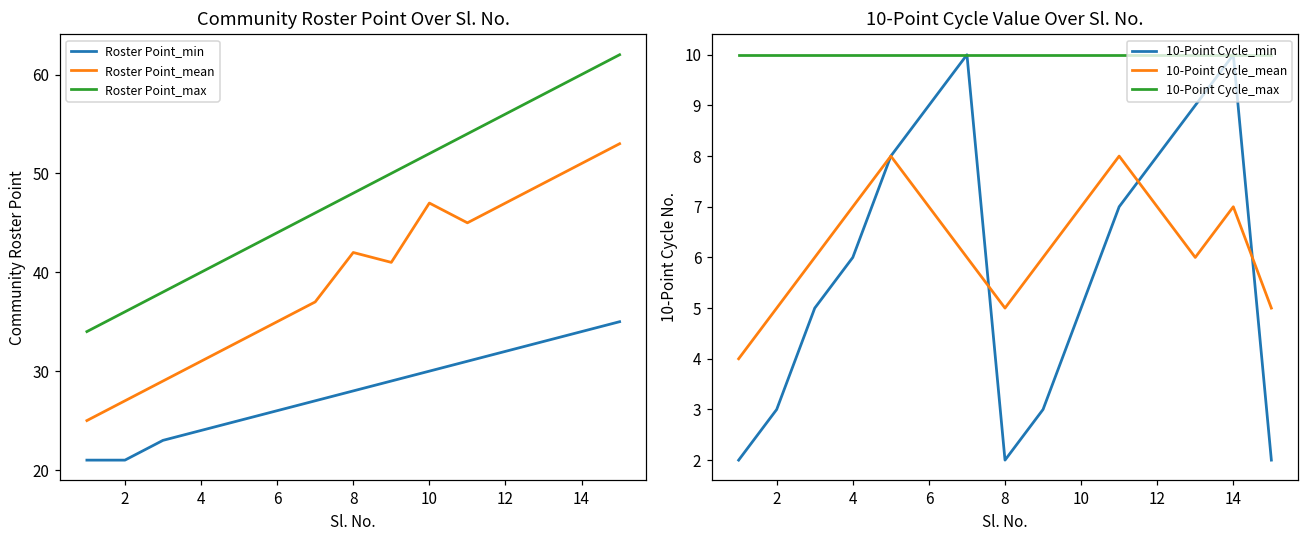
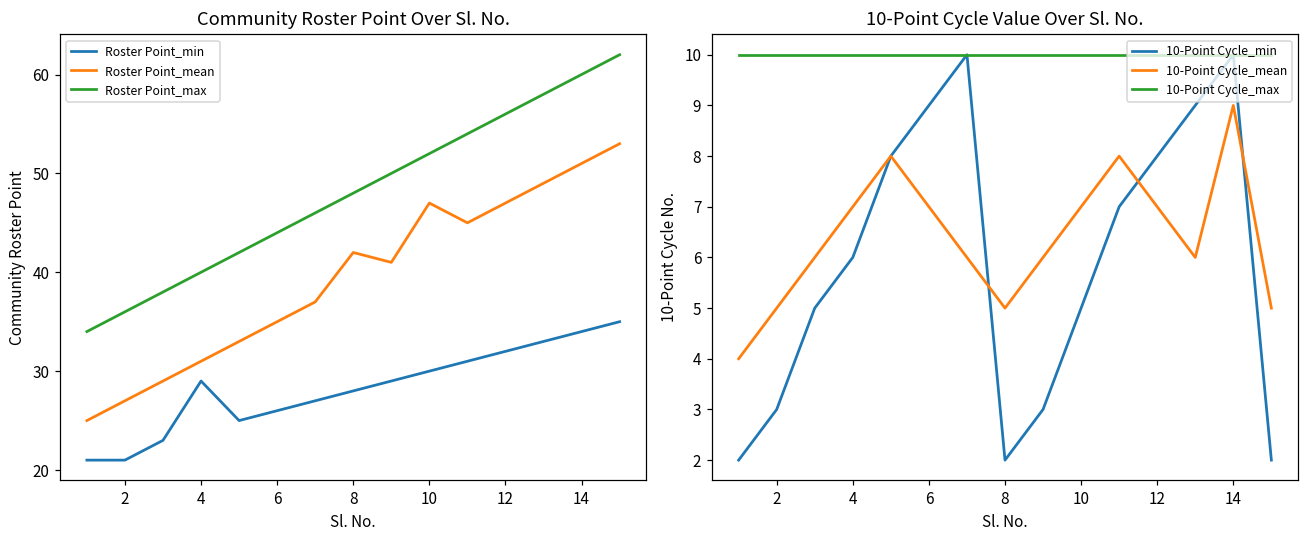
  {
    "Community Roster Point Over Sl. No.": {
      "Roster Point_min": {
        "2": 21,
-       "4": 24,
+       "4": 29,
        "6": 26,
        "8": 28,
        "10": 30,
        "12": 32,
        "14": 34
      },
      "Roster Point_mean": {
        "2": 27,
        "4": 31,
        "6": 35,
        "8": 42,
        "10": 47,
        "12": 47,
        "14": 51
      },
      "Roster Point_max": {
        "2": 36,
        "4": 40,
        "6": 44,
        "8": 48,
        "10": 52,
        "12": 56,
        "14": 60
      }
    },
    "10-Point Cycle Value Over Sl. No.": {
      "10-Point Cycle_min": {
        "2": 3,
        "4": 6,
        "6": 9,
        "8": 2,
        "10": 5,
        "12": 8
      },
      "10-Point Cycle_mean": {
        "2": 5,
        "4": 7,
        "6": 7,
        "8": 5,
        "10": 7,
        "12": 7,
-       "14": 7
+       "14": 9
      },
      "10-Point Cycle_max": {
        "2": 10,
        "4": 10,
        "6": 10,
        "8": 10,
        "10": 10
      }
    }
  }
